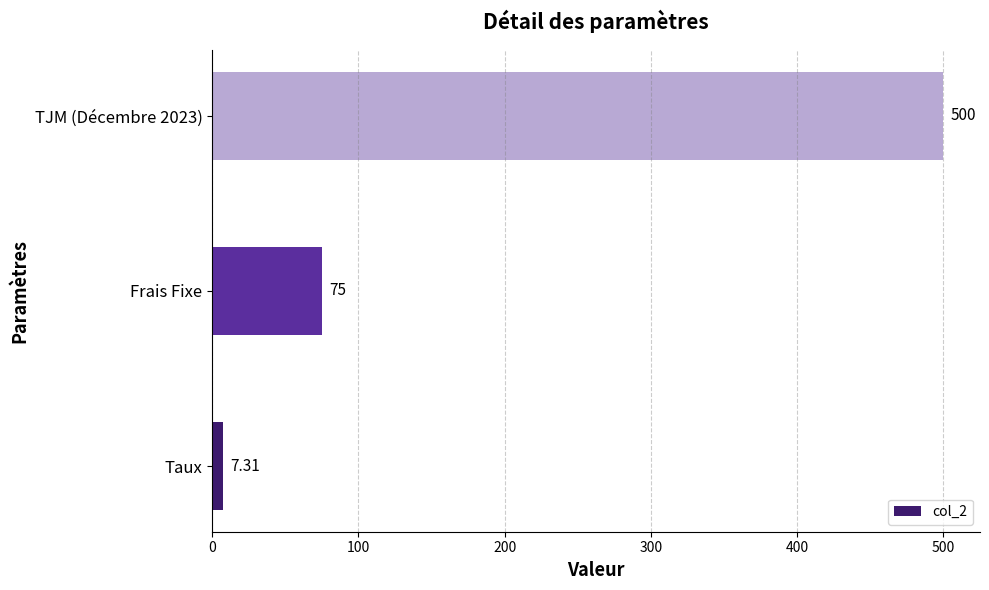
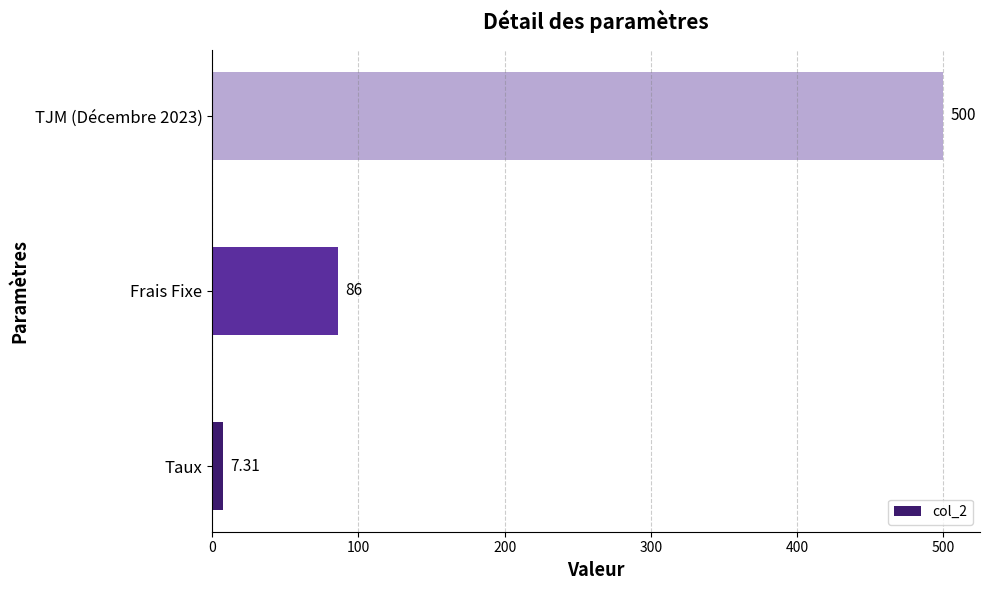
  {
    "TJM (Décembre 2023)": 500,
-   "Frais Fixe": 75,
+   "Frais Fixe": 86,
    "Taux": 7.31
  }
